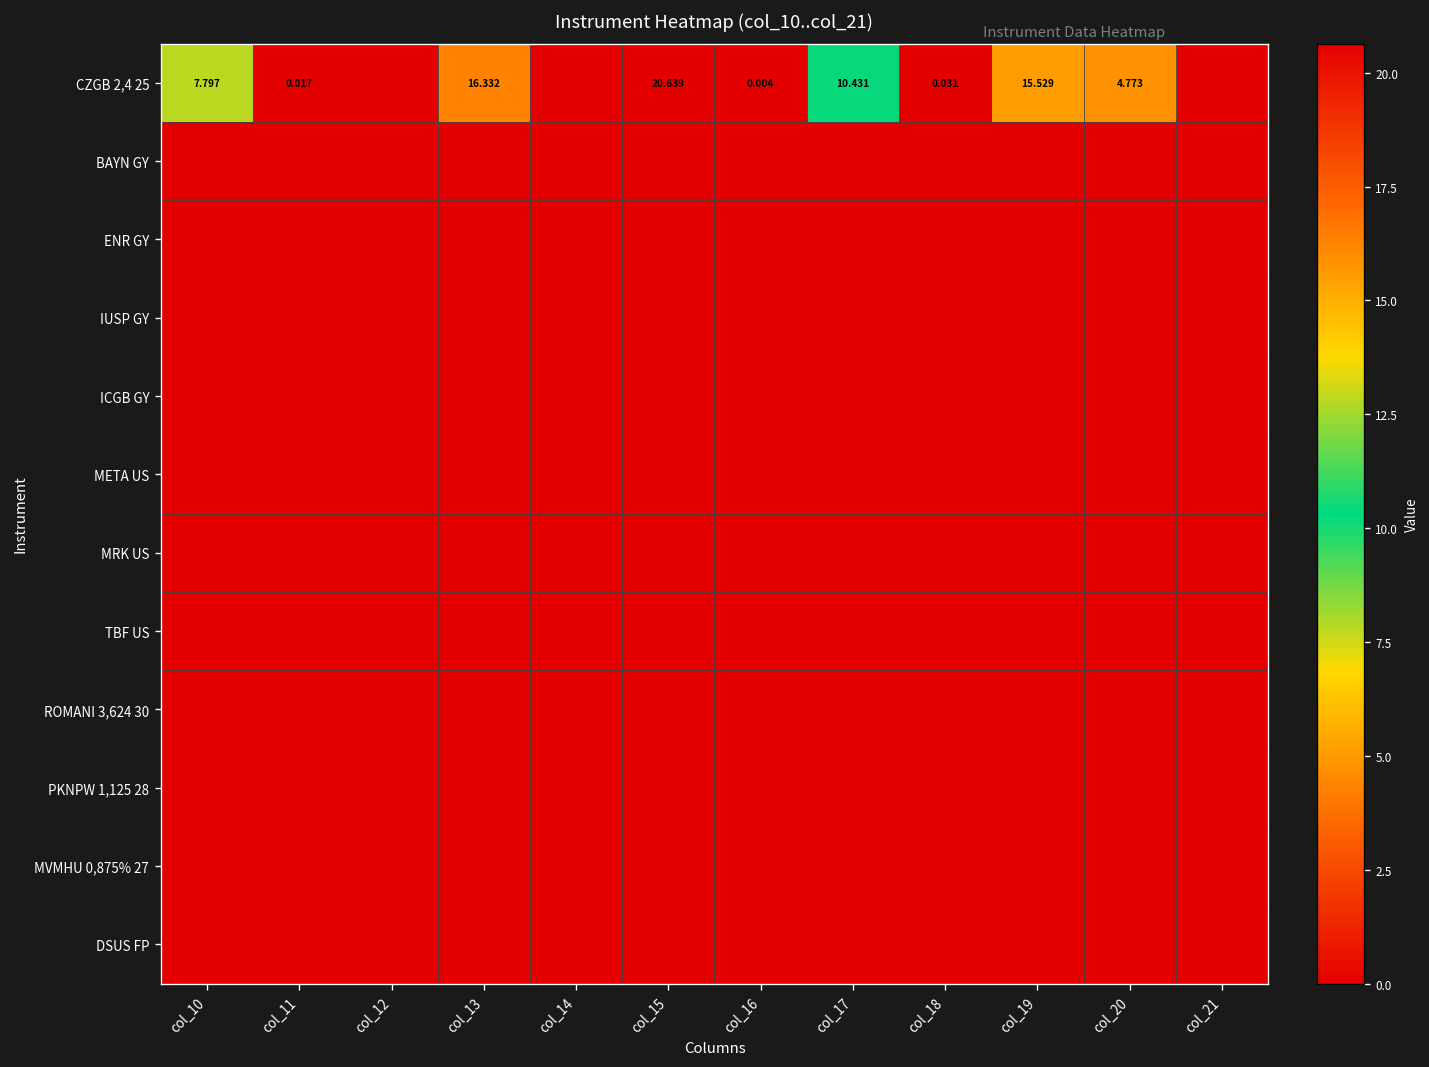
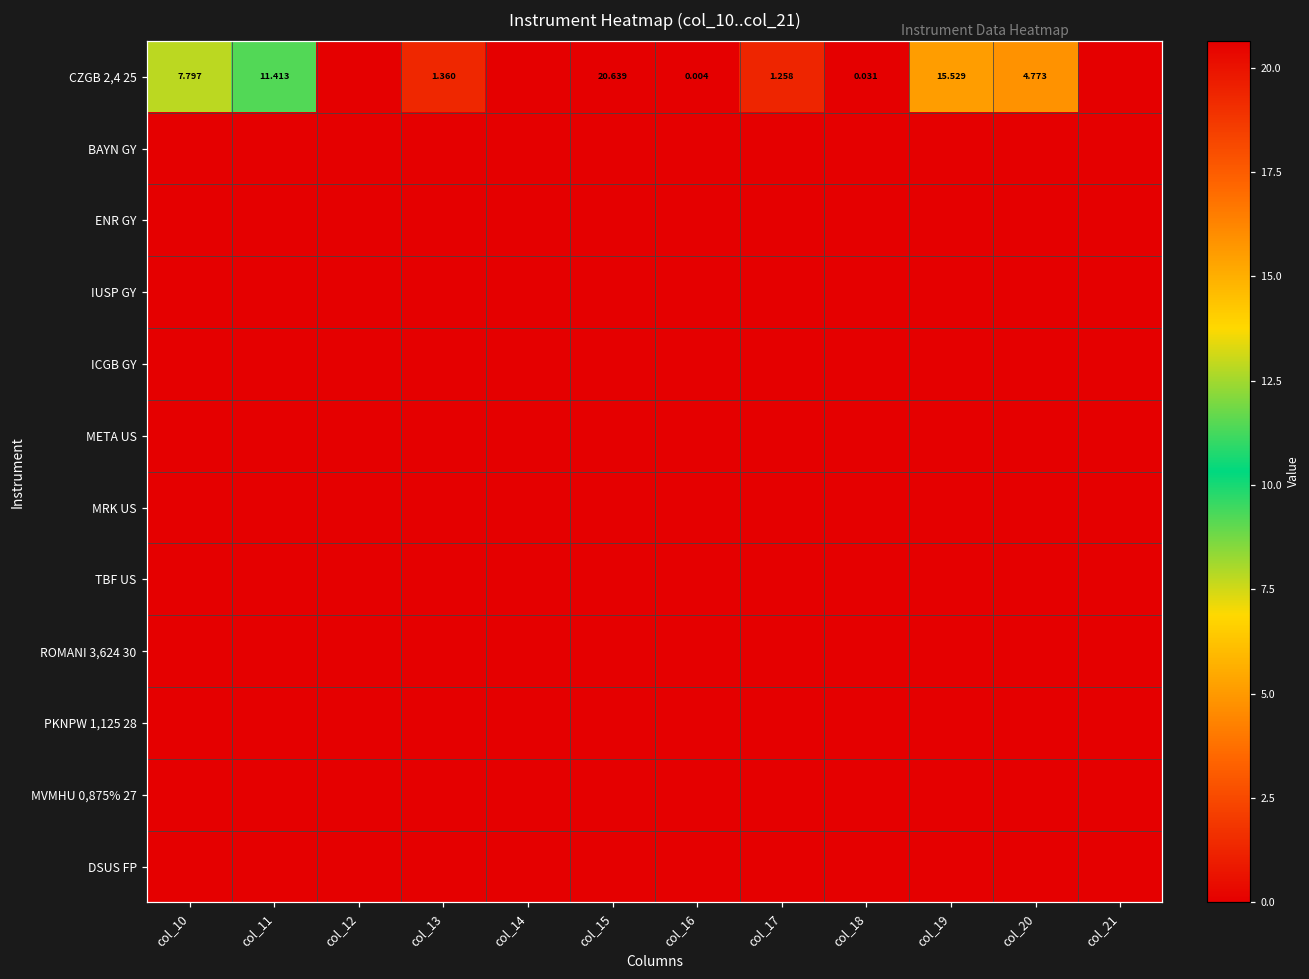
  {
    "CZGB 2,4 25": {
      "col_10": 7.797,
-     "col_11": 0.017,
-     "col_13": 16.332,
+     "col_11": 11.413,
+     "col_13": 1.360,
      "col_15": 20.639,
      "col_16": 0.004,
-     "col_17": 10.431,
+     "col_17": 1.258,
      "col_18": 0.031,
      "col_19": 15.529,
      "col_20": 4.773
    }
  }
